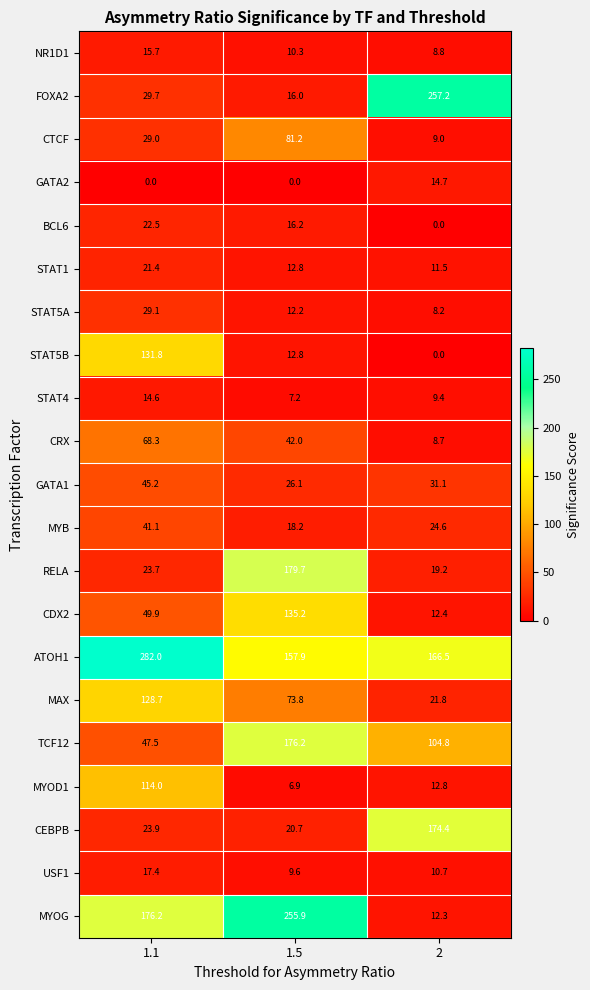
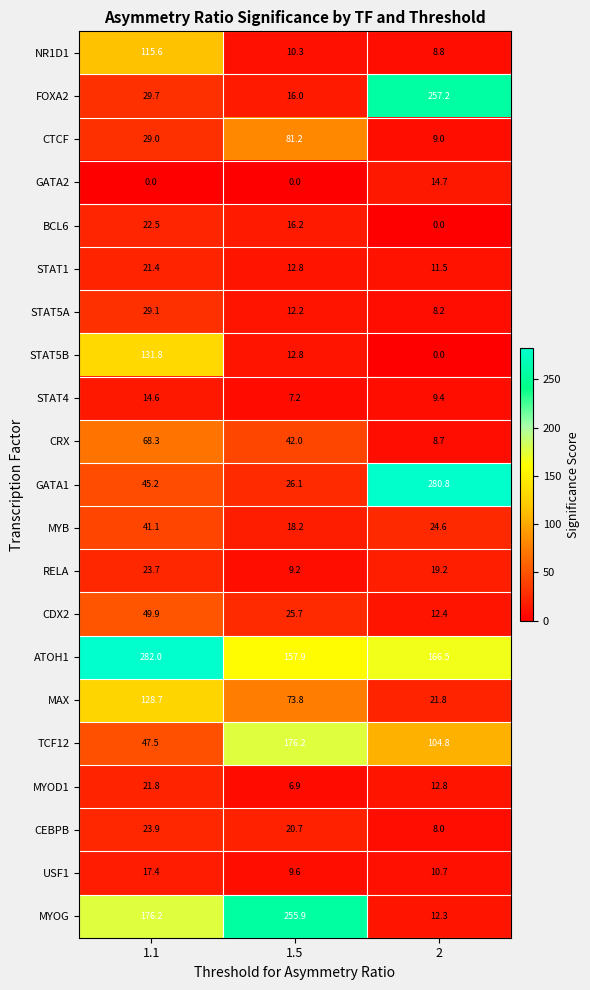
  {
    "NR1D1": {
-     "1.1": 15.7,
+     "1.1": 115.6,
      "1.5": 10.3,
      "2": 8.8
    },
    "FOXA2": {
      "1.1": 29.7,
      "1.5": 16.0,
      "2": 257.2
    },
    "CTCF": {
      "1.1": 29.0,
      "1.5": 81.2,
      "2": 9.0
    },
    "GATA2": {
      "1.1": 0.0,
      "1.5": 0.0,
      "2": 14.7
    },
    "BCL6": {
      "1.1": 22.5,
      "1.5": 16.2,
      "2": 0.0
    },
    "STAT1": {
      "1.1": 21.4,
      "1.5": 12.8,
      "2": 11.5
    },
    "STAT5A": {
      "1.1": 29.1,
      "1.5": 12.2,
      "2": 8.2
    },
    "STAT5B": {
      "1.1": 131.8,
      "1.5": 12.8,
      "2": 0.0
    },
    "STAT4": {
      "1.1": 14.6,
      "1.5": 7.2,
      "2": 9.4
    },
    "CRX": {
      "1.1": 68.3,
      "1.5": 42.0,
      "2": 8.7
    },
    "GATA1": {
      "1.1": 45.2,
      "1.5": 26.1,
-     "2": 31.1
+     "2": 280.8
    },
    "MYB": {
      "1.1": 41.1,
      "1.5": 18.2,
      "2": 24.6
    },
    "RELA": {
      "1.1": 23.7,
-     "1.5": 179.7,
+     "1.5": 9.2,
      "2": 19.2
    },
    "CDX2": {
      "1.1": 49.9,
-     "1.5": 135.2,
+     "1.5": 25.7,
      "2": 12.4
    },
    "ATOH1": {
      "1.1": 282.0,
      "1.5": 157.9,
      "2": 166.5
    },
    "MAX": {
      "1.1": 128.7,
      "1.5": 73.8,
      "2": 21.8
    },
    "TCF12": {
      "1.1": 47.5,
      "1.5": 176.2,
      "2": 104.8
    },
    "MYOD1": {
-     "1.1": 114.0,
+     "1.1": 21.8,
      "1.5": 6.9,
      "2": 12.8
    },
    "CEBPB": {
      "1.1": 23.9,
      "1.5": 20.7,
-     "2": 174.4
+     "2": 8.0
    },
    "USF1": {
      "1.1": 17.4,
      "1.5": 9.6,
      "2": 10.7
    },
    "MYOG": {
      "1.1": 176.2,
      "1.5": 255.9,
      "2": 12.3
    }
  }
